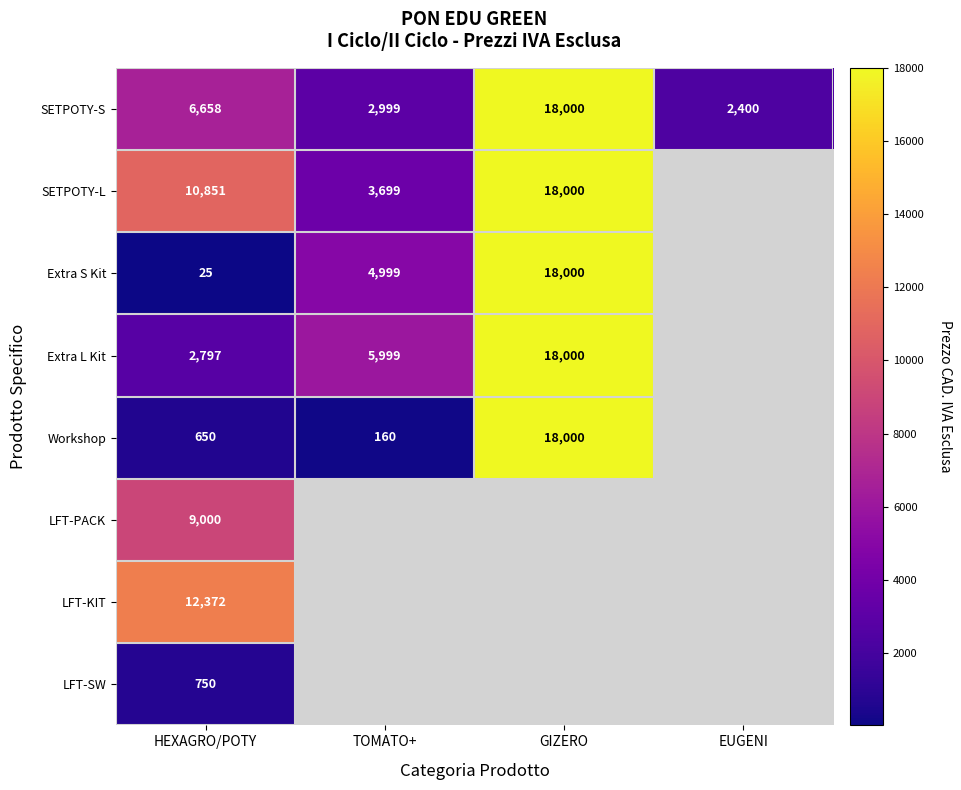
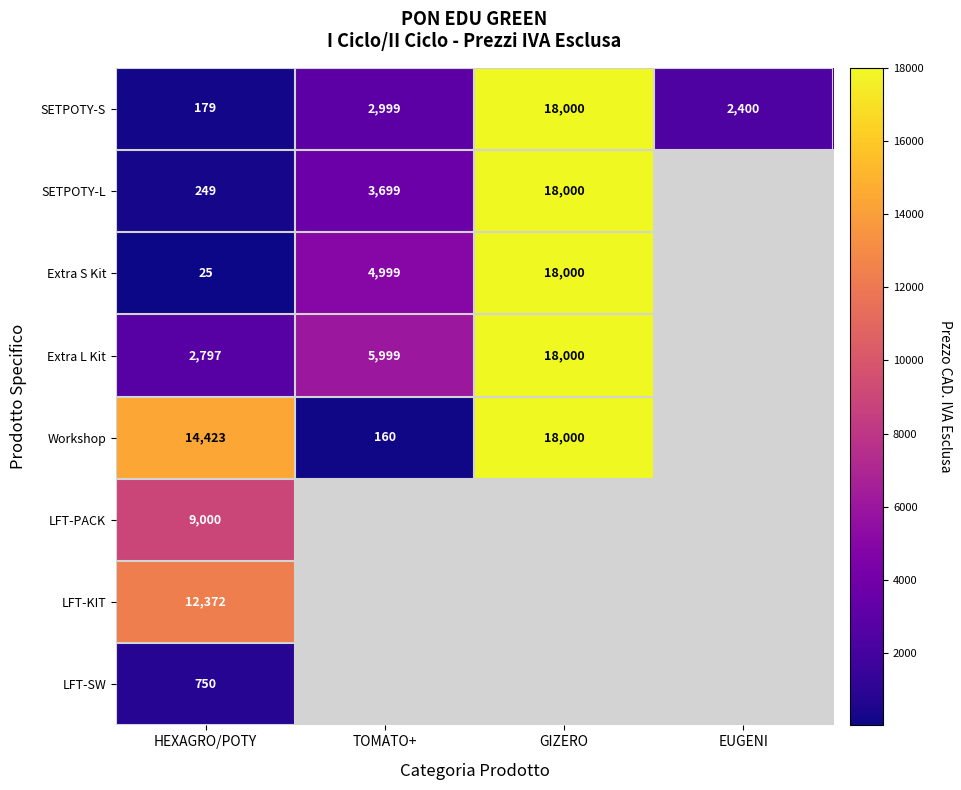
  {
    "SETPOTY-S": {
-     "HEXAGRO/POTY": "6,658",
+     "HEXAGRO/POTY": "179",
      "TOMATO+": "2,999",
      "GIZERO": "18,000",
      "EUGENI": "2,400"
    },
    "SETPOTY-L": {
-     "HEXAGRO/POTY": "10,851",
+     "HEXAGRO/POTY": "249",
      "TOMATO+": "3,699",
      "GIZERO": "18,000"
    },
    "Extra S Kit": {
      "HEXAGRO/POTY": "25",
      "TOMATO+": "4,999",
      "GIZERO": "18,000"
    },
    "Extra L Kit": {
      "HEXAGRO/POTY": "2,797",
      "TOMATO+": "5,999",
      "GIZERO": "18,000"
    },
    "Workshop": {
-     "HEXAGRO/POTY": "650",
+     "HEXAGRO/POTY": "14,423",
      "TOMATO+": "160",
      "GIZERO": "18,000"
    },
    "LFT-PACK": {
      "HEXAGRO/POTY": "9,000"
    },
    "LFT-KIT": {
      "HEXAGRO/POTY": "12,372"
    },
    "LFT-SW": {
      "HEXAGRO/POTY": "750"
    }
  }
